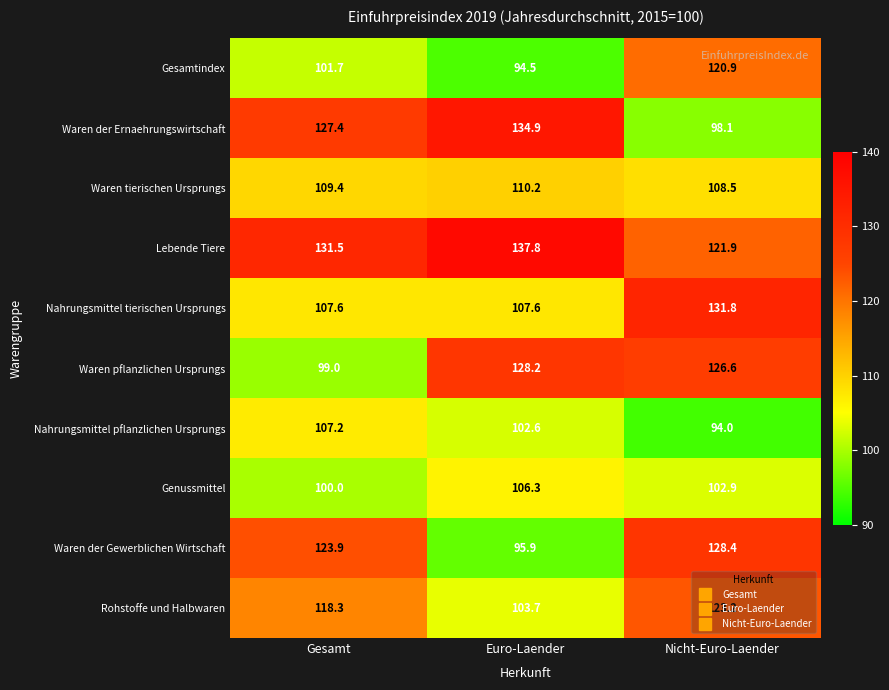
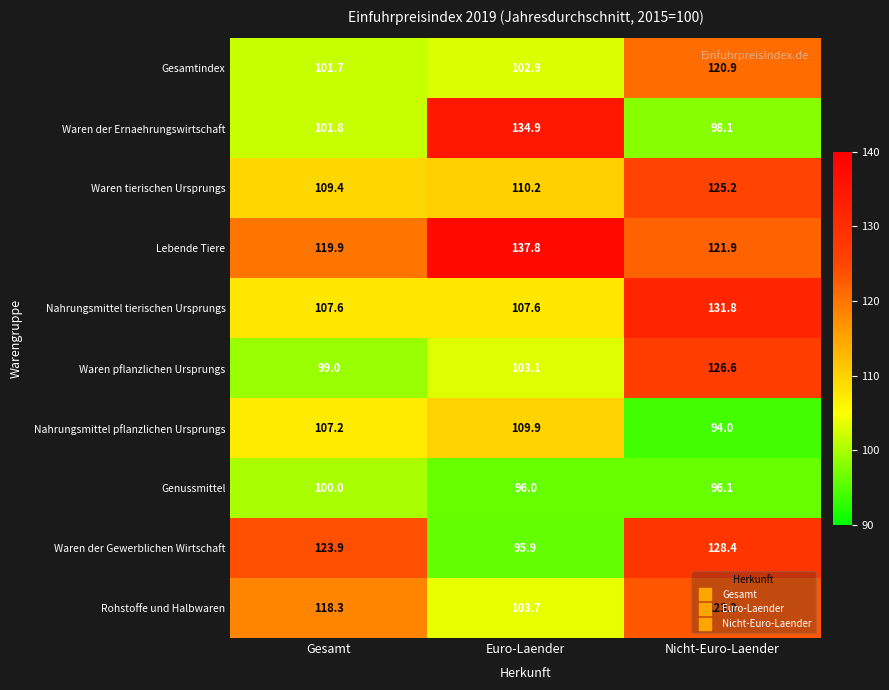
  {
    "Gesamtindex": {
      "Gesamt": 101.7,
-     "Euro-Laender": 94.5
+     "Euro-Laender": 102.9
    },
    "Waren der Ernaehrungswirtschaft": {
-     "Gesamt": 127.4,
+     "Gesamt": 101.8,
      "Euro-Laender": 134.9,
      "Nicht-Euro-Laender": 98.1
    },
    "Waren tierischen Ursprungs": {
      "Gesamt": 109.4,
      "Euro-Laender": 110.2,
-     "Nicht-Euro-Laender": 108.5
+     "Nicht-Euro-Laender": 125.2
    },
    "Lebende Tiere": {
-     "Gesamt": 131.5,
+     "Gesamt": 119.9,
      "Euro-Laender": 137.8,
      "Nicht-Euro-Laender": 121.9
    },
    "Nahrungsmittel tierischen Ursprungs": {
      "Gesamt": 107.6,
      "Euro-Laender": 107.6,
      "Nicht-Euro-Laender": 131.8
    },
    "Waren pflanzlichen Ursprungs": {
      "Gesamt": 99.0,
-     "Euro-Laender": 128.2,
+     "Euro-Laender": 103.1,
      "Nicht-Euro-Laender": 126.6
    },
    "Nahrungsmittel pflanzlichen Ursprungs": {
      "Gesamt": 107.2,
-     "Euro-Laender": 102.6,
+     "Euro-Laender": 109.9,
      "Nicht-Euro-Laender": 94.0
    },
    "Genussmittel": {
      "Gesamt": 100.0,
-     "Euro-Laender": 106.3,
-     "Nicht-Euro-Laender": 102.9
+     "Euro-Laender": 96.0,
+     "Nicht-Euro-Laender": 96.1
    },
    "Waren der Gewerblichen Wirtschaft": {
      "Gesamt": 123.9,
      "Euro-Laender": 95.9,
      "Nicht-Euro-Laender": 128.4
    },
    "Rohstoffe und Halbwaren": {
      "Gesamt": 118.3,
      "Euro-Laender": 103.7
    }
  }
